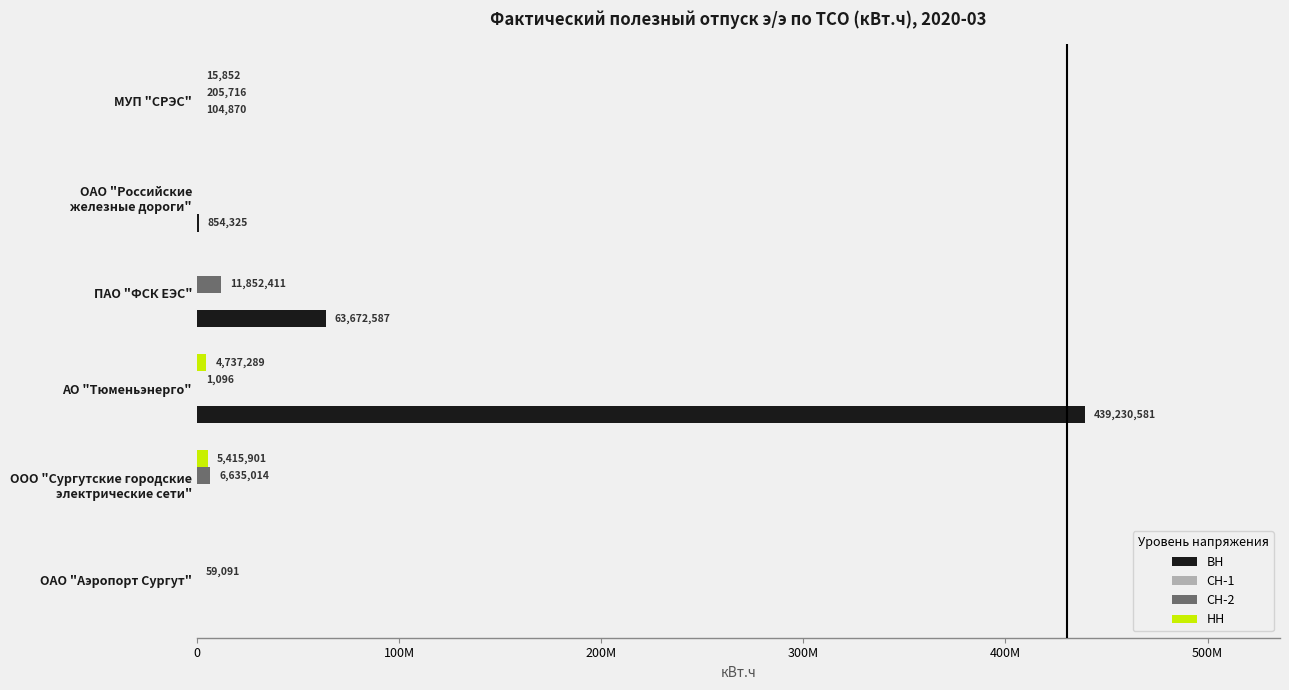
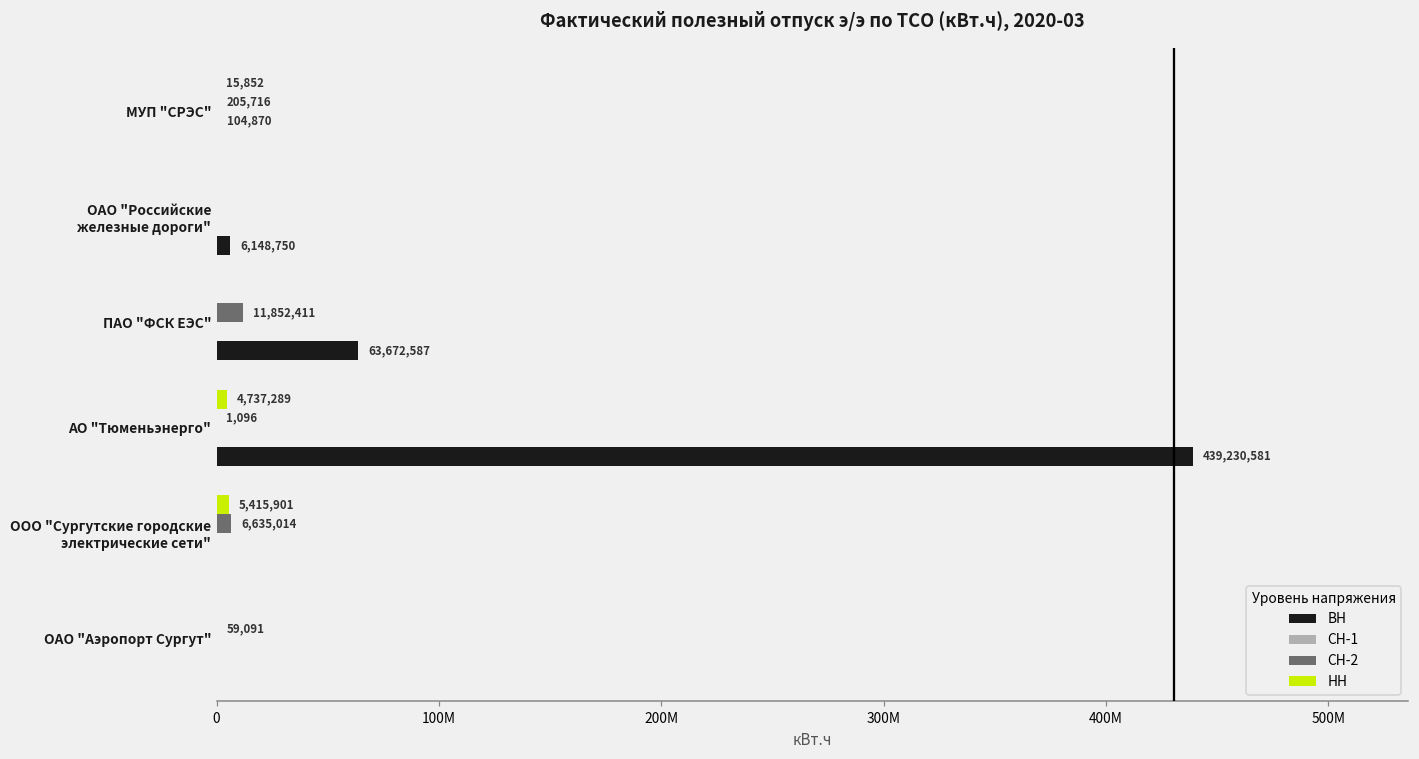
  {
    "ВН": {
-     "ОАО \"Российские железные дороги\"": "854,325",
+     "ОАО \"Российские железные дороги\"": "6,148,750",
      "ПАО \"ФСК ЕЭС\"": "63,672,587",
      "АО \"Тюменьэнерго\"": "439,230,581"
    },
    "СН-1": {
      "МУП \"СРЭС\"": "104,870"
    },
    "СН-2": {
      "МУП \"СРЭС\"": "205,716",
      "ПАО \"ФСК ЕЭС\"": "11,852,411",
      "АО \"Тюменьэнерго\"": "1,096",
      "ООО \"Сургутские городские электрические сети\"": "6,635,014",
      "ОАО \"Аэропорт Сургут\"": "59,091"
    },
    "НН": {
      "МУП \"СРЭС\"": "15,852",
      "АО \"Тюменьэнерго\"": "4,737,289",
      "ООО \"Сургутские городские электрические сети\"": "5,415,901"
    }
  }
